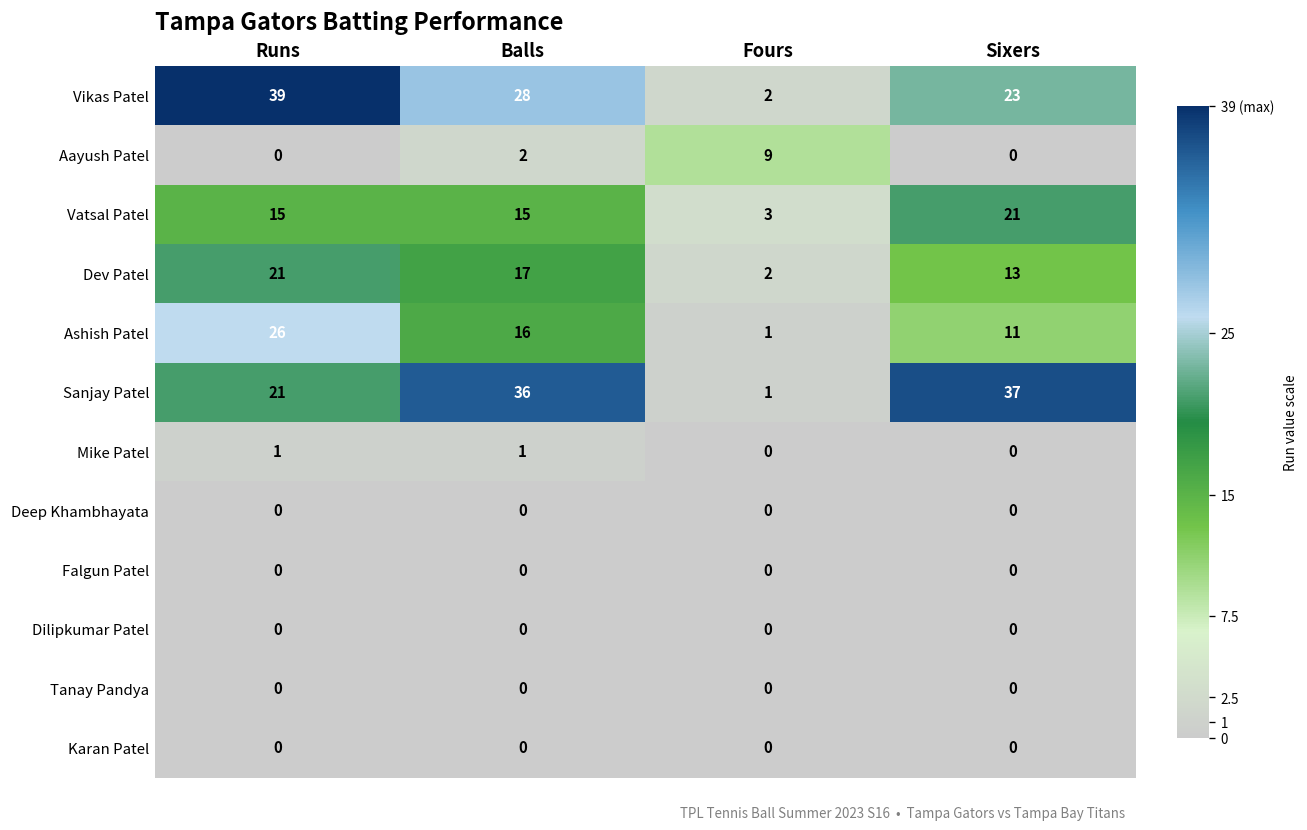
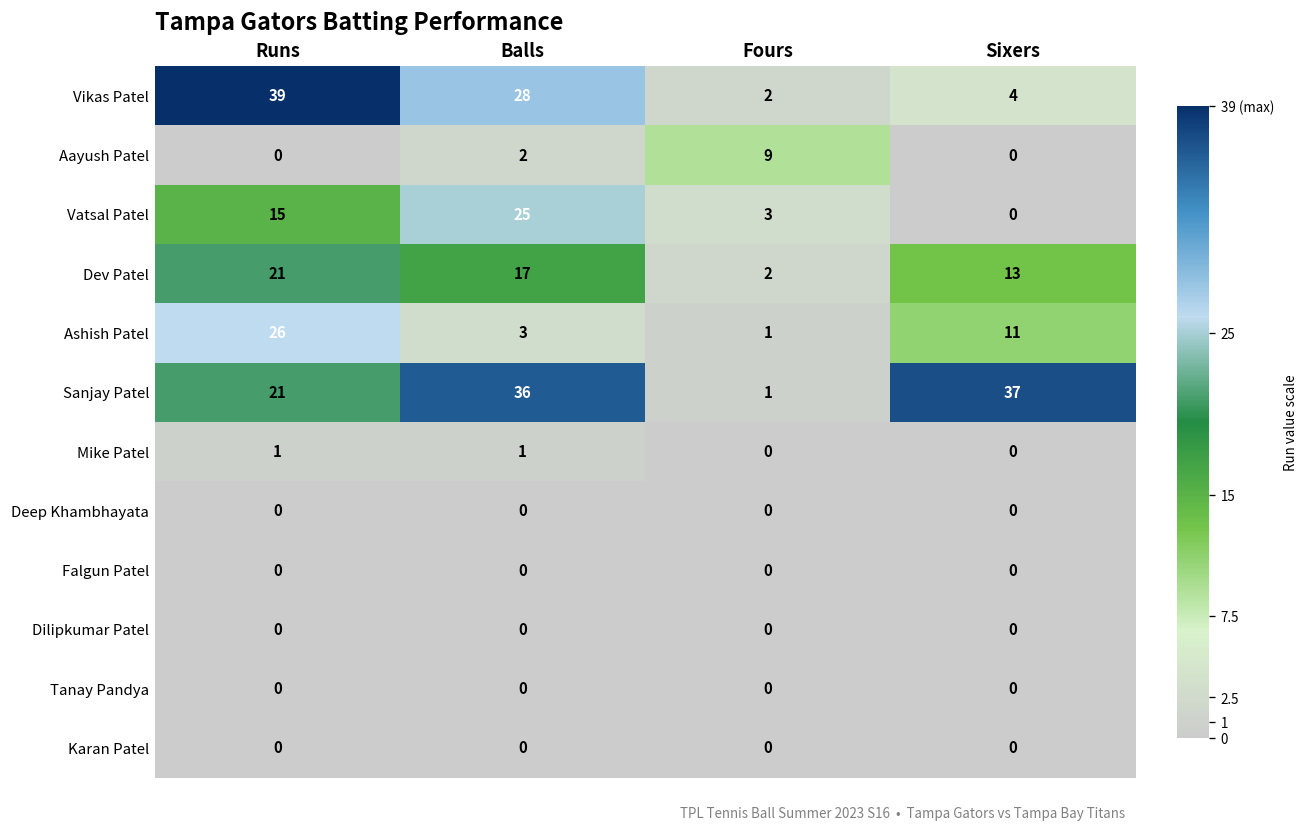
  {
    "Vikas Patel": {
      "Runs": 39,
      "Balls": 28,
      "Fours": 2,
-     "Sixers": 23
+     "Sixers": 4
    },
    "Aayush Patel": {
      "Runs": 0,
      "Balls": 2,
      "Fours": 9,
      "Sixers": 0
    },
    "Vatsal Patel": {
      "Runs": 15,
-     "Balls": 15,
+     "Balls": 25,
      "Fours": 3,
-     "Sixers": 21
+     "Sixers": 0
    },
    "Dev Patel": {
      "Runs": 21,
      "Balls": 17,
      "Fours": 2,
      "Sixers": 13
    },
    "Ashish Patel": {
      "Runs": 26,
-     "Balls": 16,
+     "Balls": 3,
      "Fours": 1,
      "Sixers": 11
    },
    "Sanjay Patel": {
      "Runs": 21,
      "Balls": 36,
      "Fours": 1,
      "Sixers": 37
    },
    "Mike Patel": {
      "Runs": 1,
      "Balls": 1,
      "Fours": 0,
      "Sixers": 0
    },
    "Deep Khambhayata": {
      "Runs": 0,
      "Balls": 0,
      "Fours": 0,
      "Sixers": 0
    },
    "Falgun Patel": {
      "Runs": 0,
      "Balls": 0,
      "Fours": 0,
      "Sixers": 0
    },
    "Dilipkumar Patel": {
      "Runs": 0,
      "Balls": 0,
      "Fours": 0,
      "Sixers": 0
    },
    "Tanay Pandya": {
      "Runs": 0,
      "Balls": 0,
      "Fours": 0,
      "Sixers": 0
    },
    "Karan Patel": {
      "Runs": 0,
      "Balls": 0,
      "Fours": 0,
      "Sixers": 0
    }
  }
